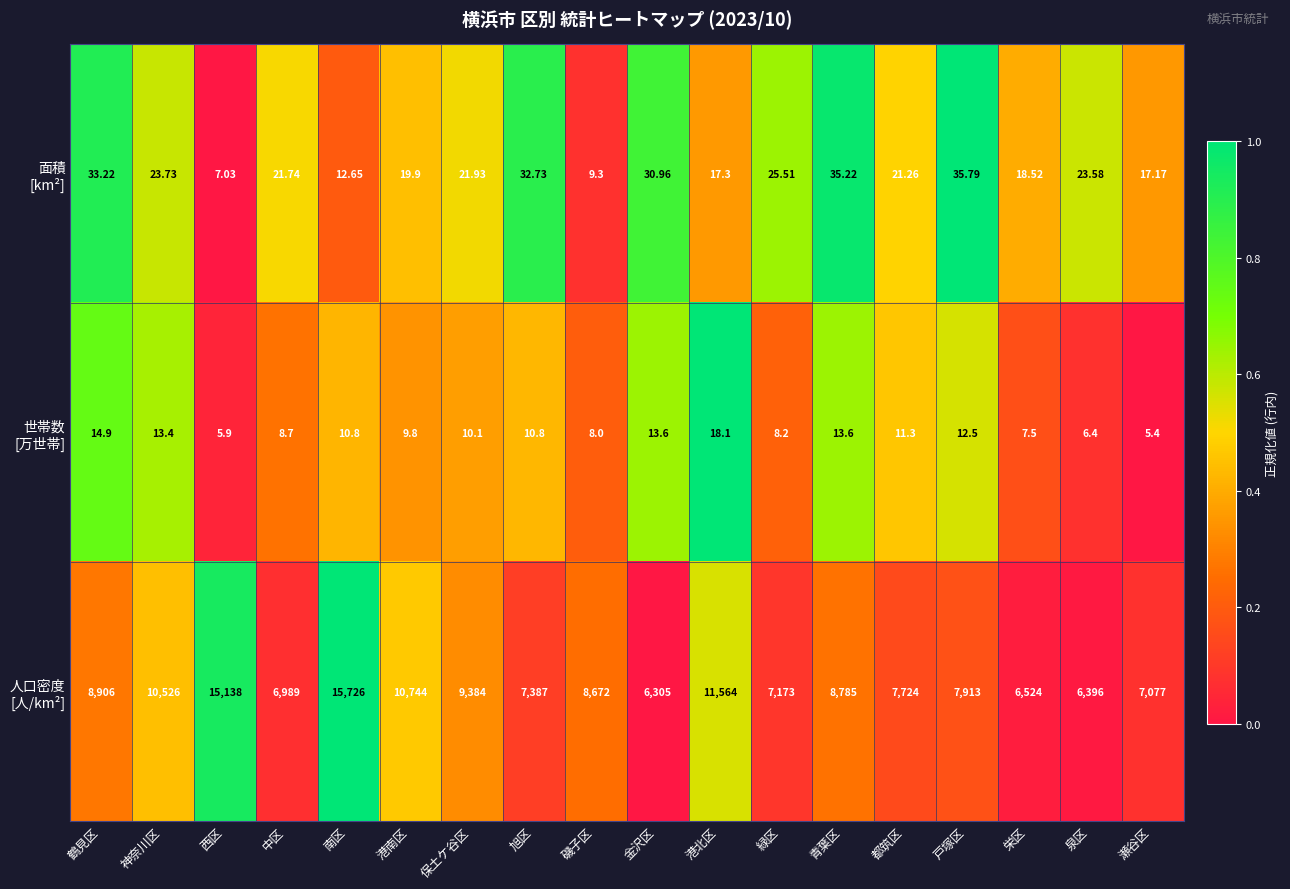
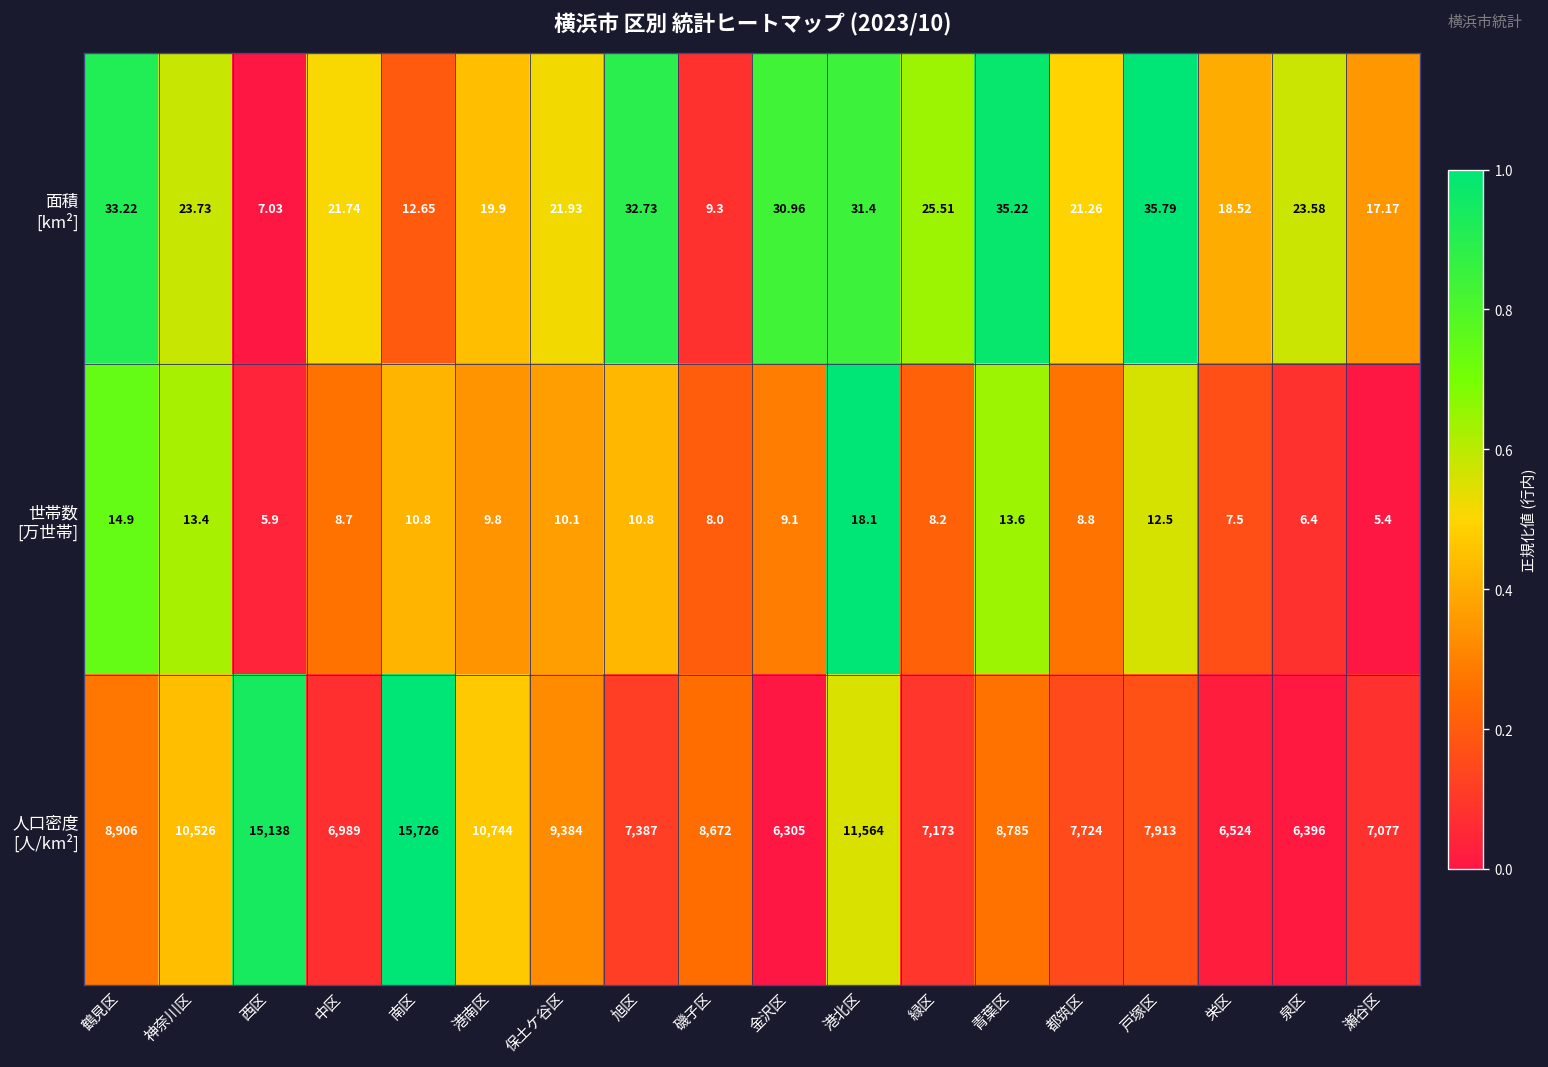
  {
    "面積 [km²]": {
      "鶴見区": "33.22",
      "神奈川区": "23.73",
      "西区": "7.03",
      "中区": "21.74",
      "南区": "12.65",
      "港南区": "19.9",
      "保土ケ谷区": "21.93",
      "旭区": "32.73",
      "磯子区": "9.3",
      "金沢区": "30.96",
-     "港北区": "17.3",
+     "港北区": "31.4",
      "緑区": "25.51",
      "青葉区": "35.22",
      "都筑区": "21.26",
      "戸塚区": "35.79",
      "栄区": "18.52",
      "泉区": "23.58",
      "瀬谷区": "17.17"
    },
    "世帯数 [万世帯]": {
      "鶴見区": "14.9",
      "神奈川区": "13.4",
      "西区": "5.9",
      "中区": "8.7",
      "南区": "10.8",
      "港南区": "9.8",
      "保土ケ谷区": "10.1",
      "旭区": "10.8",
      "磯子区": "8.0",
-     "金沢区": "13.6",
+     "金沢区": "9.1",
      "港北区": "18.1",
      "緑区": "8.2",
      "青葉区": "13.6",
-     "都筑区": "11.3",
+     "都筑区": "8.8",
      "戸塚区": "12.5",
      "栄区": "7.5",
      "泉区": "6.4",
      "瀬谷区": "5.4"
    },
    "人口密度 [人/km²]": {
      "鶴見区": "8,906",
      "神奈川区": "10,526",
      "西区": "15,138",
      "中区": "6,989",
      "南区": "15,726",
      "港南区": "10,744",
      "保土ケ谷区": "9,384",
      "旭区": "7,387",
      "磯子区": "8,672",
      "金沢区": "6,305",
      "港北区": "11,564",
      "緑区": "7,173",
      "青葉区": "8,785",
      "都筑区": "7,724",
      "戸塚区": "7,913",
      "栄区": "6,524",
      "泉区": "6,396",
      "瀬谷区": "7,077"
    }
  }
